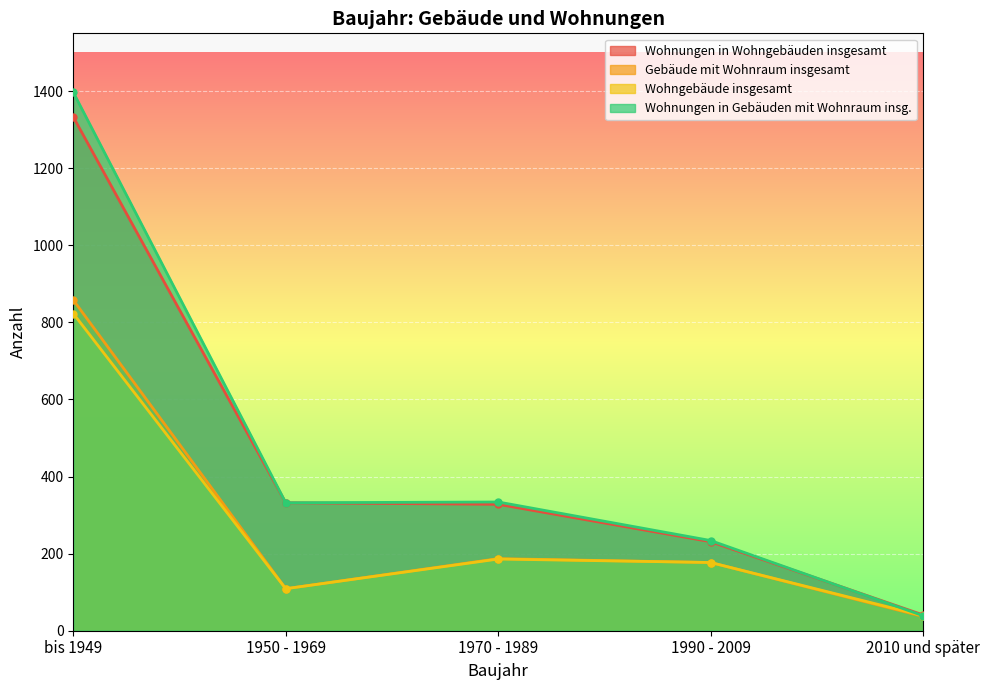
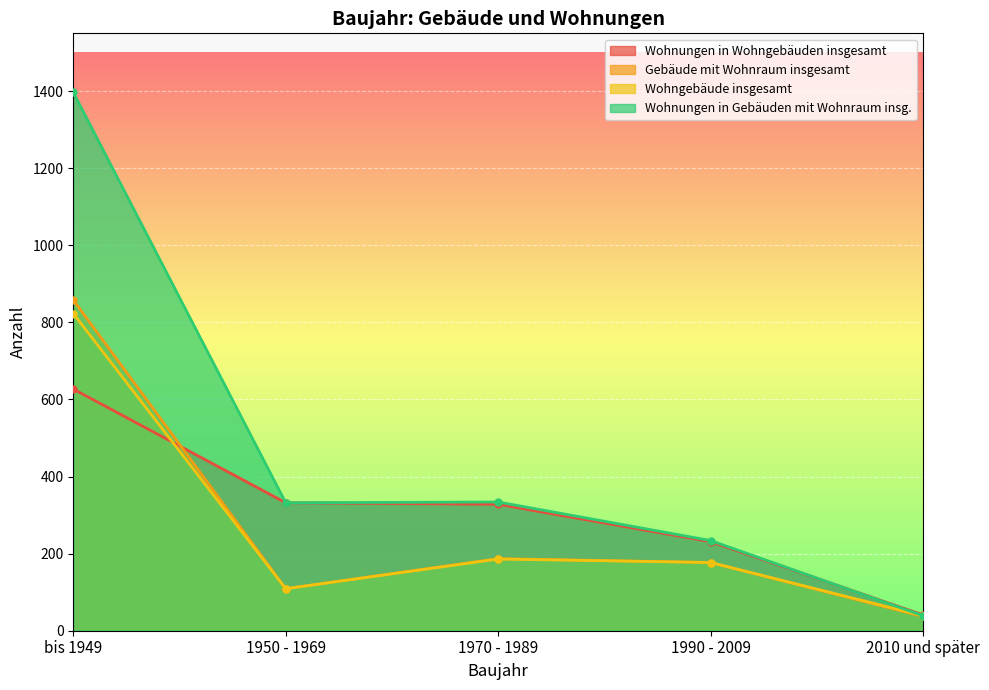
  {
    "Wohnungen in Wohngebäuden insgesamt": {
-     "bis 1949": 1330
+     "bis 1949": 630
    },
    "Wohnungen in Gebäuden mit Wohnraum insg.": {
      "bis 1949": 1400
    }
  }
